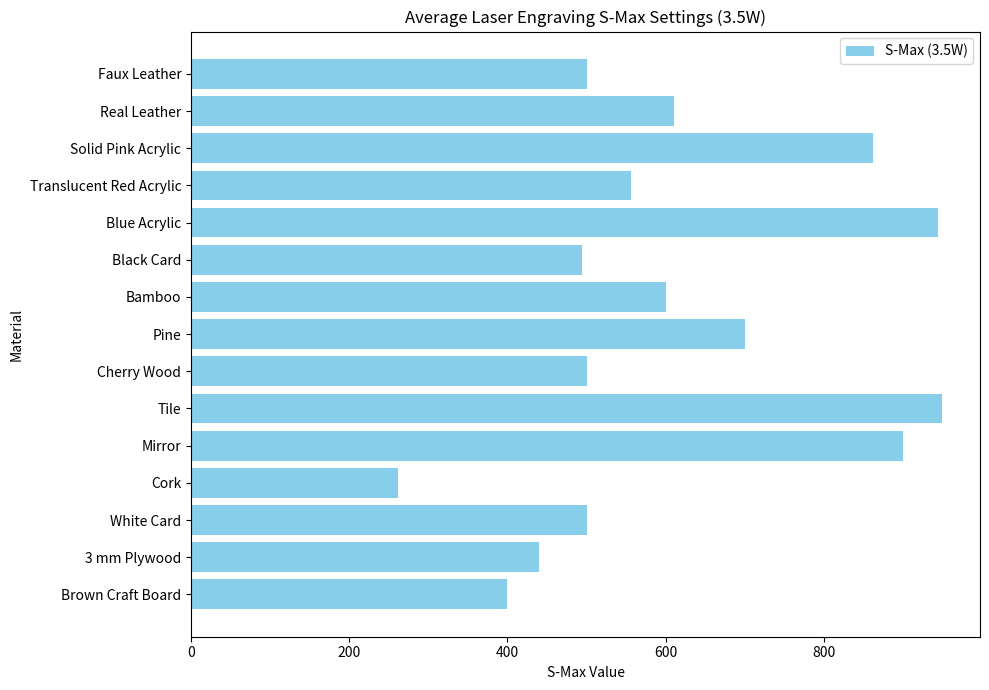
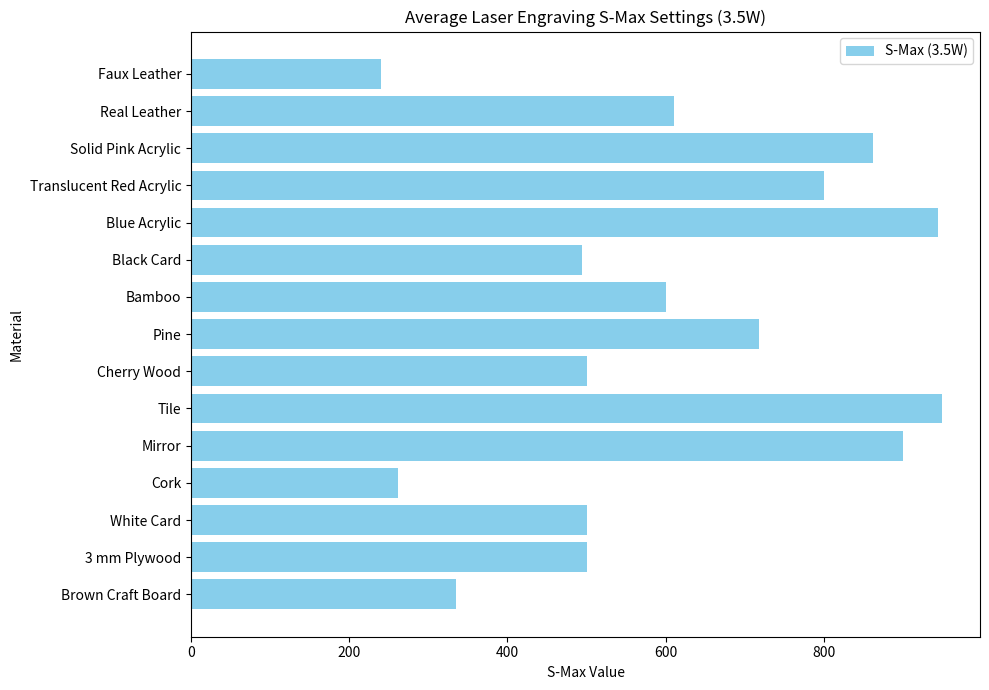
  {
-   "Faux Leather": 500,
+   "Faux Leather": 240,
    "Real Leather": 610,
    "Solid Pink Acrylic": 860,
-   "Translucent Red Acrylic": 560,
+   "Translucent Red Acrylic": 800,
    "Blue Acrylic": 940,
    "Black Card": 490,
    "Bamboo": 600,
-   "Pine": 700,
+   "Pine": 720,
    "Cherry Wood": 500,
    "Tile": 950,
    "Mirror": 900,
    "Cork": 260,
    "White Card": 500,
-   "3 mm Plywood": 440,
-   "Brown Craft Board": 400
+   "3 mm Plywood": 500,
+   "Brown Craft Board": 330
  }
